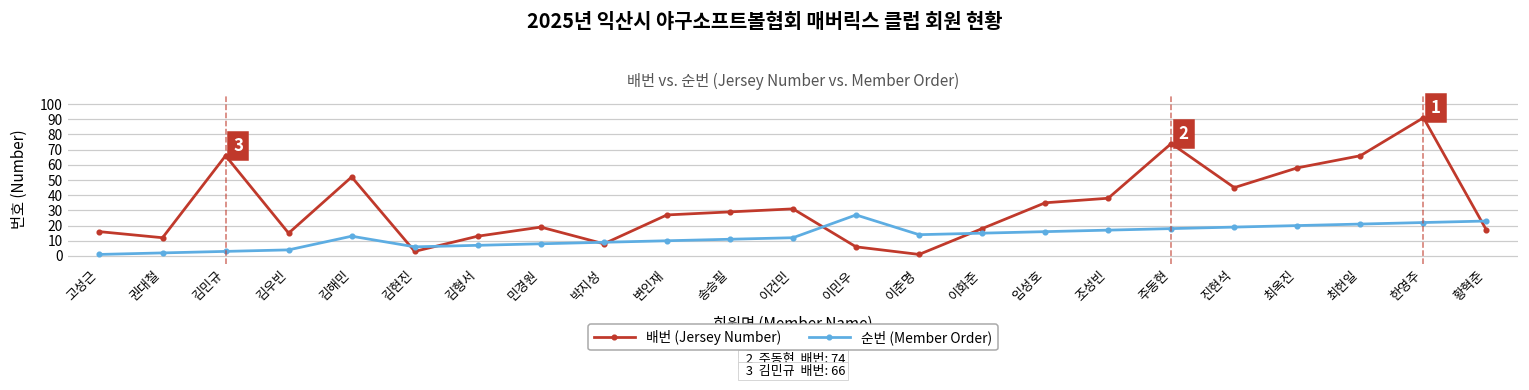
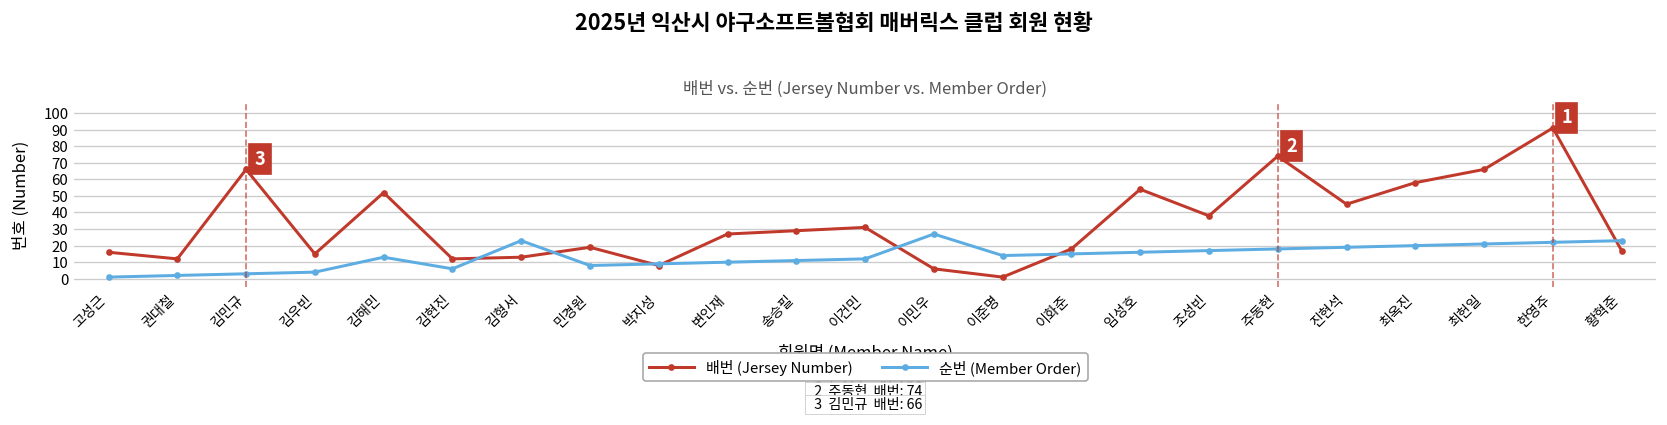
  {
    "배번 (Jersey Number)": {
      "고성근": 16,
      "권대철": 12,
      "김우빈": 15,
      "김해민": 52,
-     "김현진": 3,
+     "김현진": 12,
      "김형서": 13,
      "민경원": 19,
      "변인재": 27,
      "송승필": 29,
      "이건민": 31,
      "이민우": 6,
      "이준명": 1,
      "이화준": 18,
-     "임성호": 35,
+     "임성호": 54,
      "조성빈": 38,
      "진현석": 45,
      "최옥진": 58,
      "최헌일": 66,
      "황혁준": 17
    },
    "순번 (Member Order)": {
      "고성근": 1,
      "권대철": 2,
      "김민규": 3,
      "김우빈": 4,
      "김해민": 13,
      "김현진": 6,
-     "김형서": 7,
+     "김형서": 23,
      "민경원": 8,
      "변인재": 10,
      "송승필": 11,
      "이건민": 12,
      "이민우": 27,
      "이준명": 14,
      "이화준": 15,
      "임성호": 16,
      "조성빈": 17,
      "주동현": 18,
      "진현석": 19,
      "최옥진": 20,
      "최헌일": 21,
      "한영주": 22,
      "황혁준": 23
    }
  }
